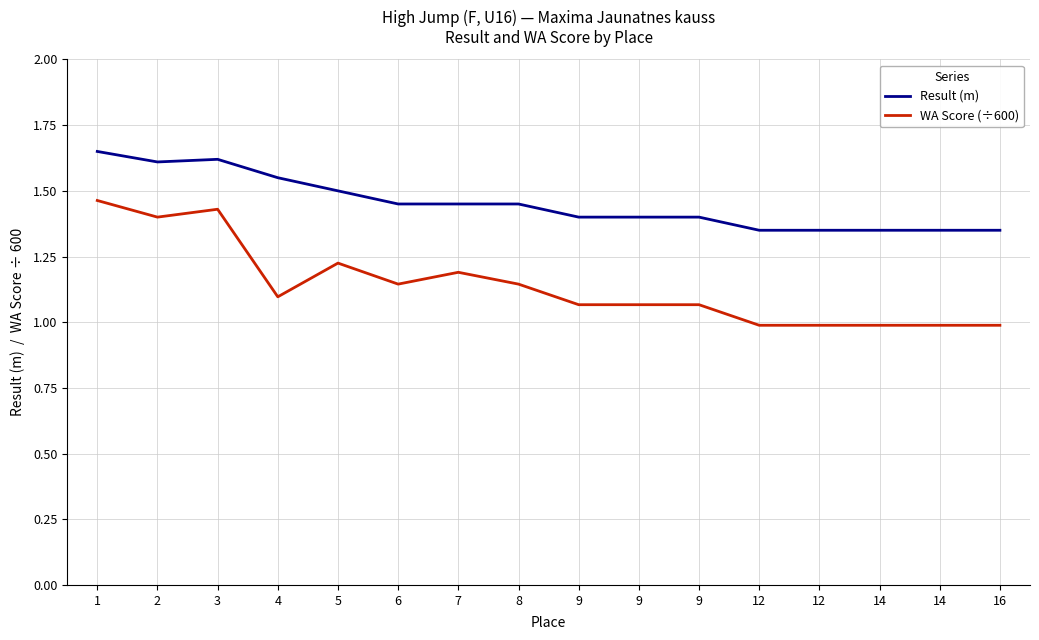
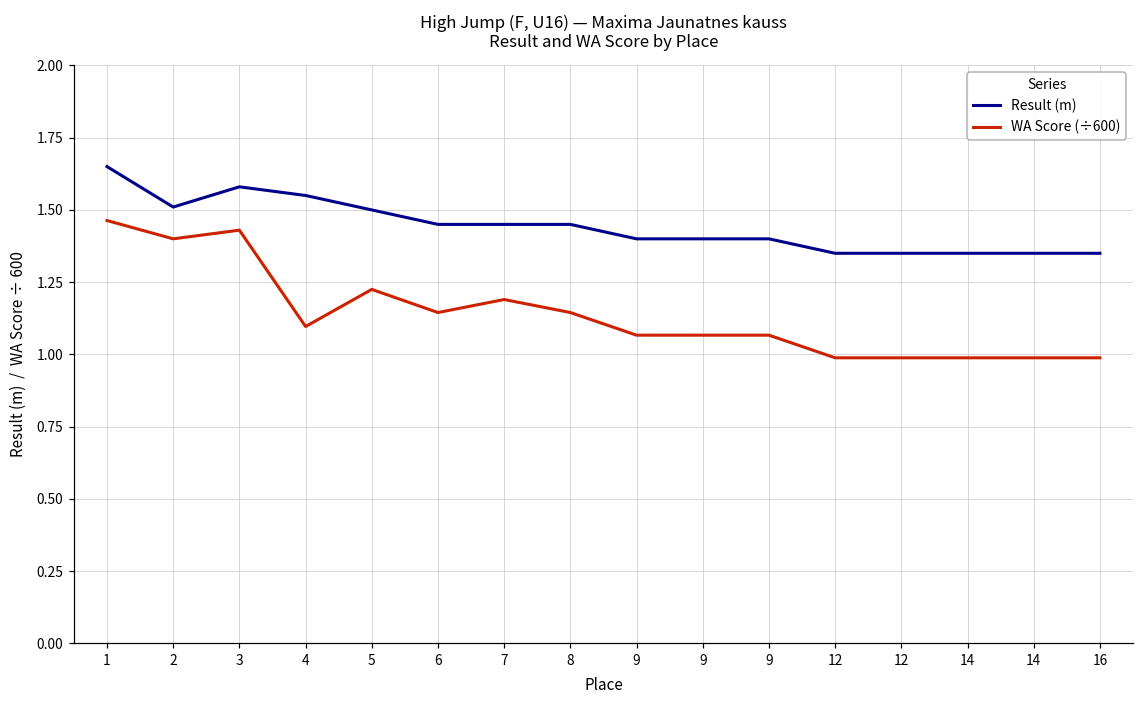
  {
    "Result (m)": {
      "1": 1.65,
-     "2": 1.61,
-     "3": 1.62,
+     "2": 1.51,
+     "3": 1.58,
      "4": 1.55,
      "5": 1.50,
      "6": 1.45,
      "7": 1.45,
      "8": 1.45,
      "16": 1.35
    },
    "WA Score (÷600)": {
      "1": 1.46,
      "2": 1.40,
      "3": 1.43,
      "4": 1.10,
      "5": 1.23,
      "6": 1.15,
      "7": 1.19,
      "8": 1.15,
      "16": 0.99
    }
  }
